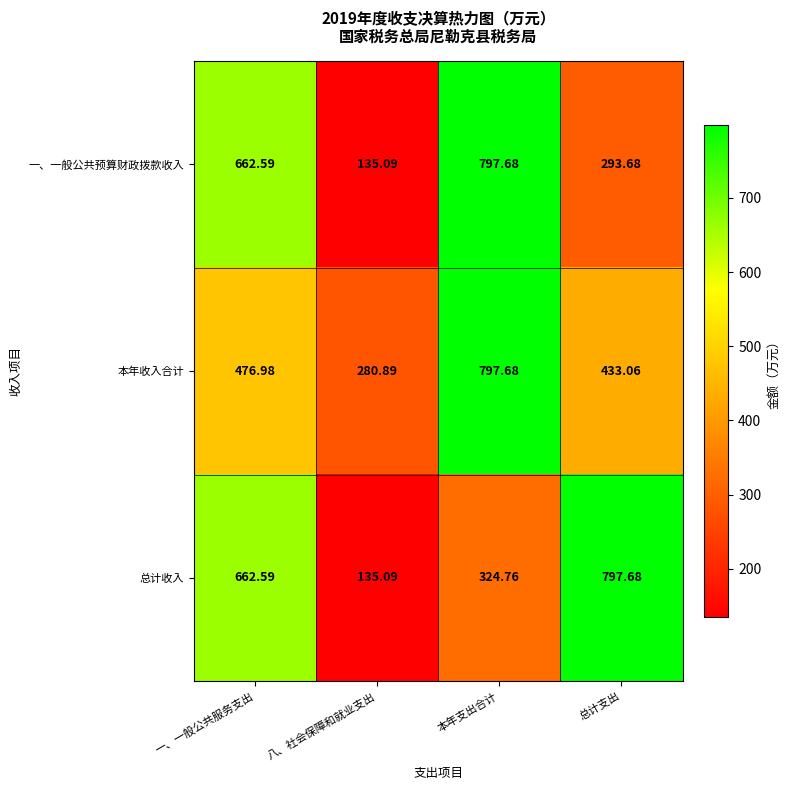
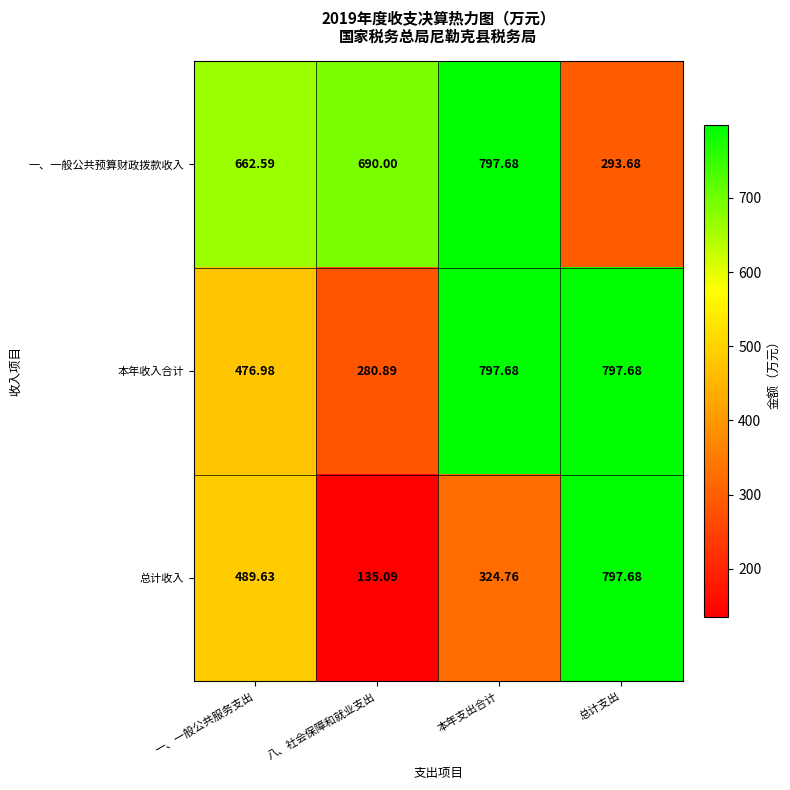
  {
    "一、一般公共预算财政拨款收入": {
      "一、一般公共服务支出": 662.59,
-     "八、社会保障和就业支出": 135.09,
+     "八、社会保障和就业支出": 690.00,
      "本年支出合计": 797.68,
      "总计支出": 293.68
    },
    "本年收入合计": {
      "一、一般公共服务支出": 476.98,
      "八、社会保障和就业支出": 280.89,
      "本年支出合计": 797.68,
-     "总计支出": 433.06
+     "总计支出": 797.68
    },
    "总计收入": {
-     "一、一般公共服务支出": 662.59,
+     "一、一般公共服务支出": 489.63,
      "八、社会保障和就业支出": 135.09,
      "本年支出合计": 324.76,
      "总计支出": 797.68
    }
  }
